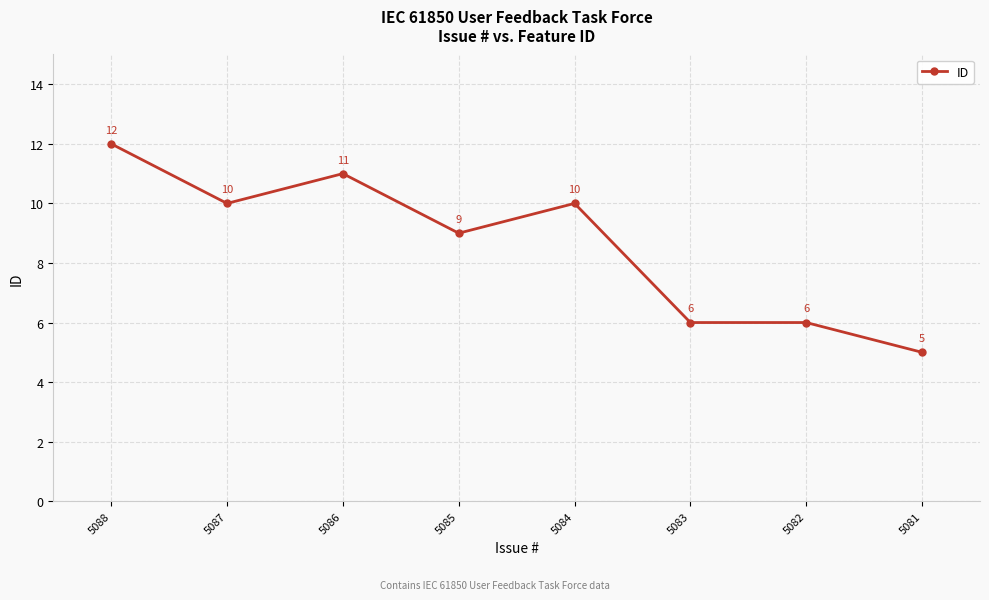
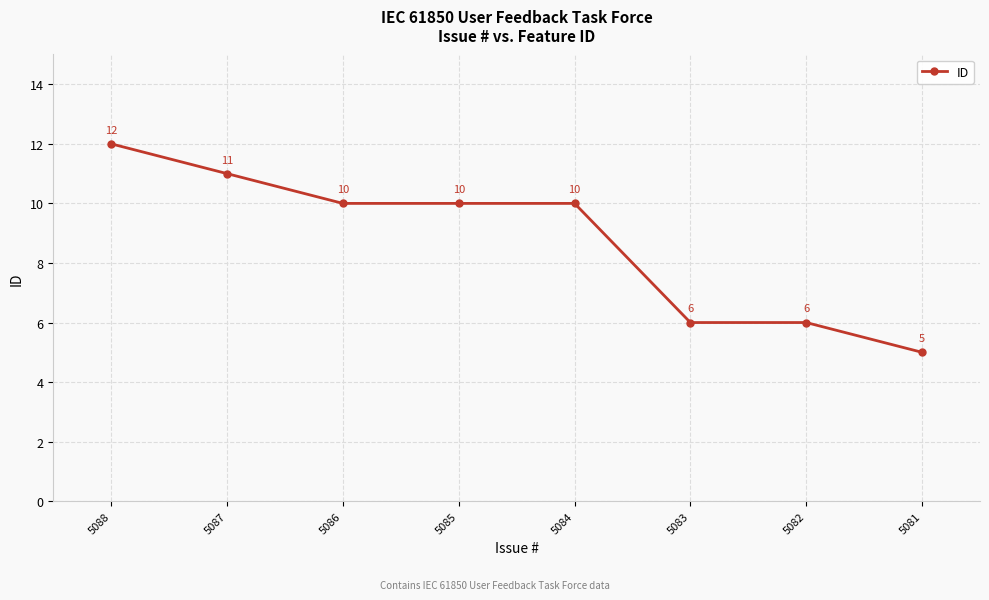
  {
    "5088": 12,
-   "5087": 10,
-   "5086": 11,
-   "5085": 9,
+   "5087": 11,
+   "5086": 10,
+   "5085": 10,
    "5084": 10,
    "5083": 6,
    "5082": 6,
    "5081": 5
  }
